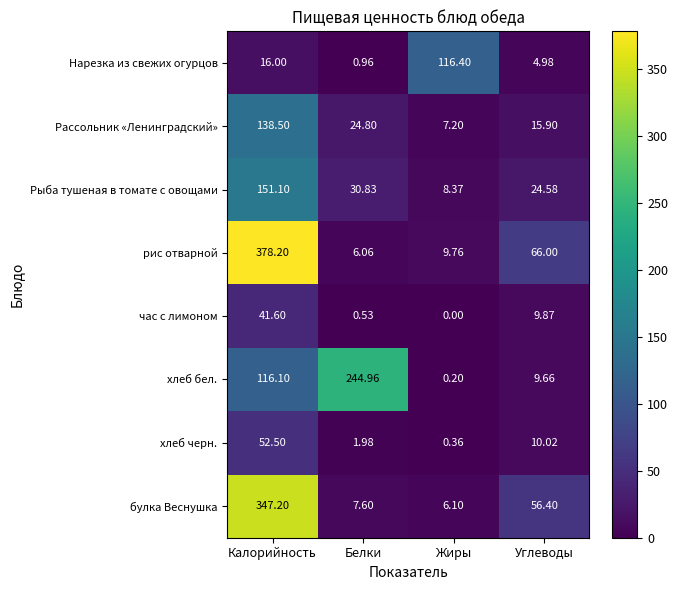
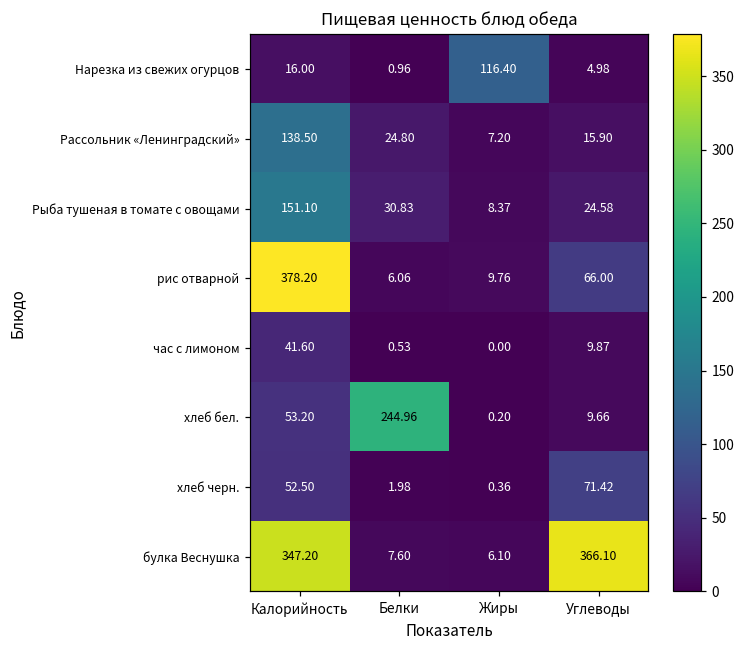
  {
    "Нарезка из свежих огурцов": {
      "Калорийность": 16.00,
      "Белки": 0.96,
      "Жиры": 116.40,
      "Углеводы": 4.98
    },
    "Рассольник «Ленинградский»": {
      "Калорийность": 138.50,
      "Белки": 24.80,
      "Жиры": 7.20,
      "Углеводы": 15.90
    },
    "Рыба тушеная в томате с овощами": {
      "Калорийность": 151.10,
      "Белки": 30.83,
      "Жиры": 8.37,
      "Углеводы": 24.58
    },
    "рис отварной": {
      "Калорийность": 378.20,
      "Белки": 6.06,
      "Жиры": 9.76,
      "Углеводы": 66.00
    },
    "час с лимоном": {
      "Калорийность": 41.60,
      "Белки": 0.53,
      "Жиры": 0.00,
      "Углеводы": 9.87
    },
    "хлеб бел.": {
-     "Калорийность": 116.10,
+     "Калорийность": 53.20,
      "Белки": 244.96,
      "Жиры": 0.20,
      "Углеводы": 9.66
    },
    "хлеб черн.": {
      "Калорийность": 52.50,
      "Белки": 1.98,
      "Жиры": 0.36,
-     "Углеводы": 10.02
+     "Углеводы": 71.42
    },
    "булка Веснушка": {
      "Калорийность": 347.20,
      "Белки": 7.60,
      "Жиры": 6.10,
-     "Углеводы": 56.40
+     "Углеводы": 366.10
    }
  }
